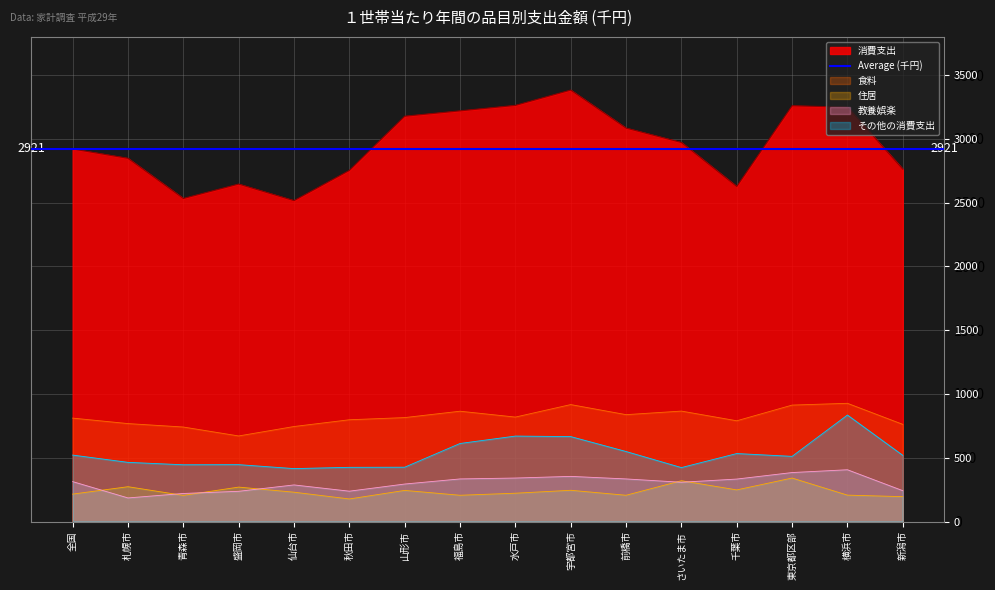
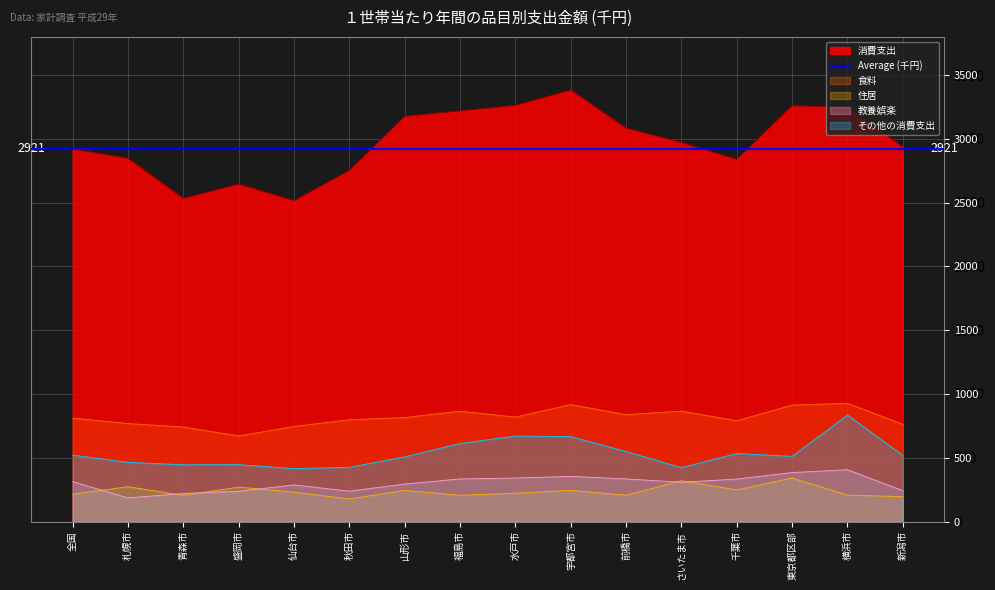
  {
    "消費支出": {
      "全国": 2920,
      "札幌市": 2850,
      "青森市": 2530,
      "盛岡市": 2650,
      "仙台市": 2520,
      "秋田市": 2750,
      "山形市": 3180,
      "福島市": 3220,
      "水戸市": 3260,
      "宇都宮市": 3380,
      "前橋市": 3090,
      "さいたま市": 2970,
-     "千葉市": 2630,
+     "千葉市": 2840,
      "東京都区部": 3260,
-     "新潟市": 2760
+     "新潟市": 2940
    },
    "教養娯楽": {
      "全国": 310,
      "札幌市": 190,
      "盛岡市": 240,
      "仙台市": 290,
      "秋田市": 240,
      "山形市": 290,
      "福島市": 330,
      "水戸市": 340,
      "宇都宮市": 350,
      "前橋市": 330,
      "千葉市": 330,
      "東京都区部": 380,
      "横浜市": 410,
      "新潟市": 240
    },
    "その他の消費支出": {
      "全国": 520,
      "札幌市": 460,
      "青森市": 450,
      "盛岡市": 450,
      "仙台市": 420,
      "秋田市": 430,
-     "山形市": 430,
+     "山形市": 510,
      "福島市": 610,
      "水戸市": 670,
      "宇都宮市": 670,
      "前橋市": 550,
      "さいたま市": 420,
      "千葉市": 530,
      "東京都区部": 510,
      "横浜市": 840,
      "新潟市": 520
    }
  }
